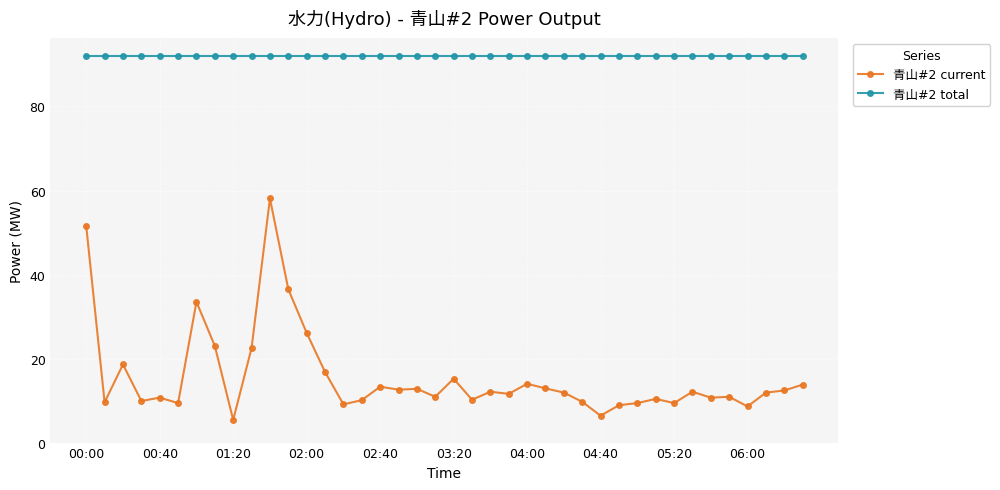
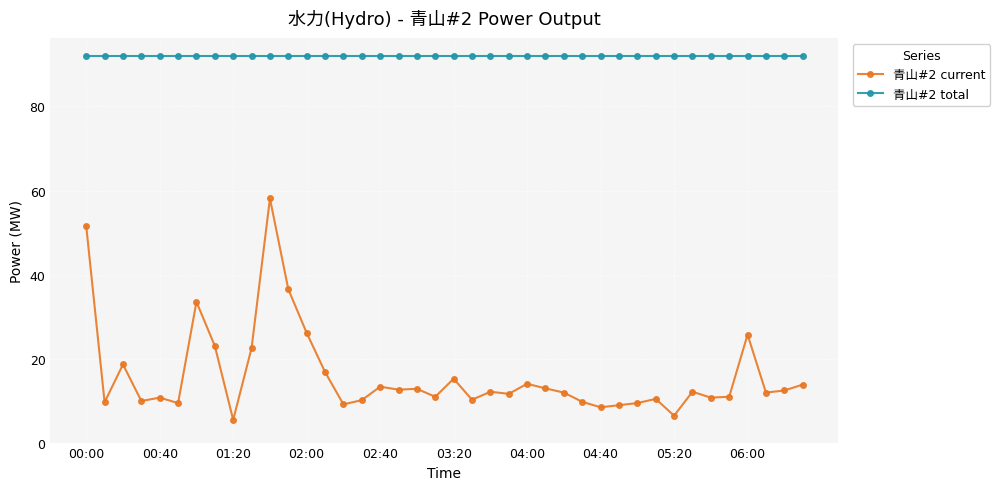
  {
    "青山#2 current": {
      "00:00": 52,
      "00:40": 11,
      "01:20": 5,
      "02:00": 26,
      "02:40": 13,
      "03:20": 15,
      "04:00": 14,
-     "04:40": 6,
-     "05:20": 9,
-     "06:00": 9
+     "04:40": 8,
+     "05:20": 6,
+     "06:00": 26
    },
    "青山#2 total": {
      "00:00": 92,
      "00:40": 92,
      "01:20": 92,
      "02:00": 92,
      "02:40": 92,
      "03:20": 92,
      "04:00": 92,
      "04:40": 92,
      "05:20": 92,
      "06:00": 92
    }
  }
